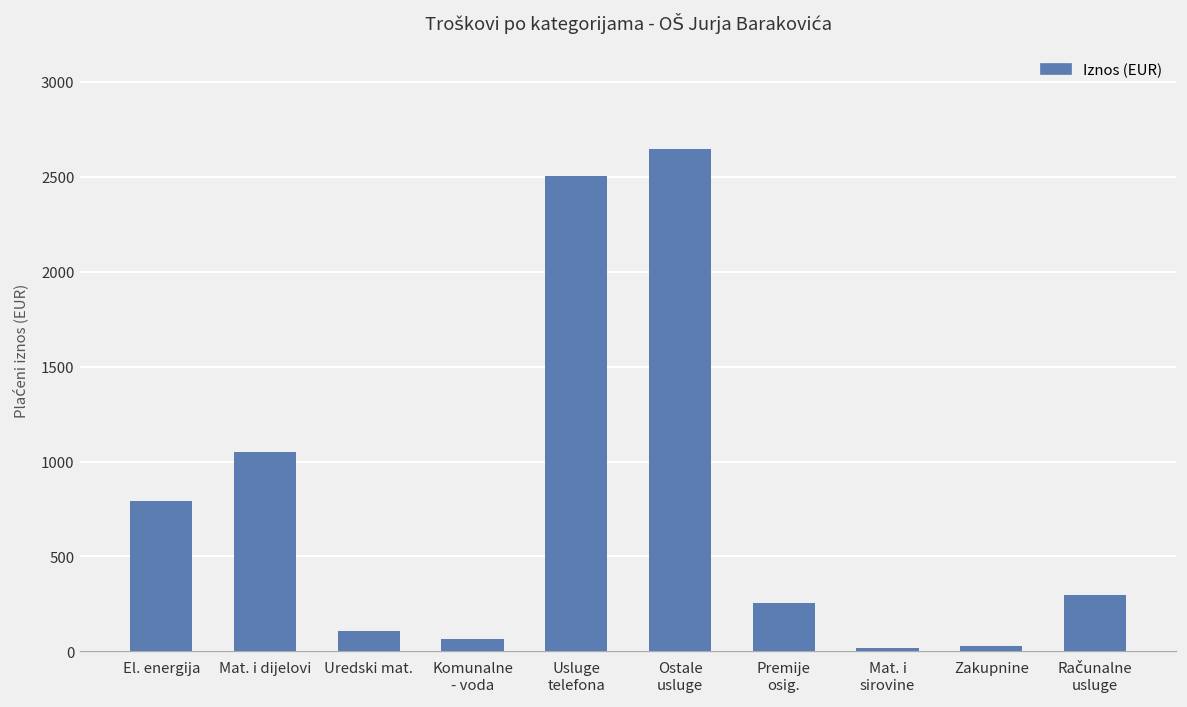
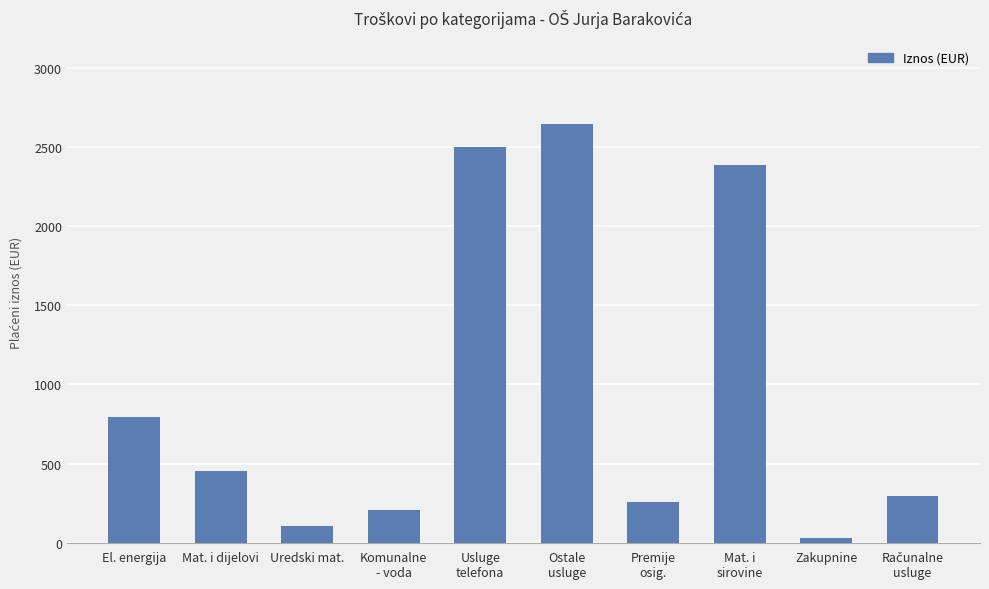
  {
    "El. energija": 790,
-   "Mat. i dijelovi": 1050,
+   "Mat. i dijelovi": 450,
    "Uredski mat.": 110,
-   "Komunalne - voda": 70,
+   "Komunalne - voda": 210,
    "Usluge telefona": 2500,
    "Ostale usluge": 2640,
    "Premije osig.": 250,
-   "Mat. i sirovine": 20,
+   "Mat. i sirovine": 2390,
    "Zakupnine": 30,
    "Računalne usluge": 300
  }
